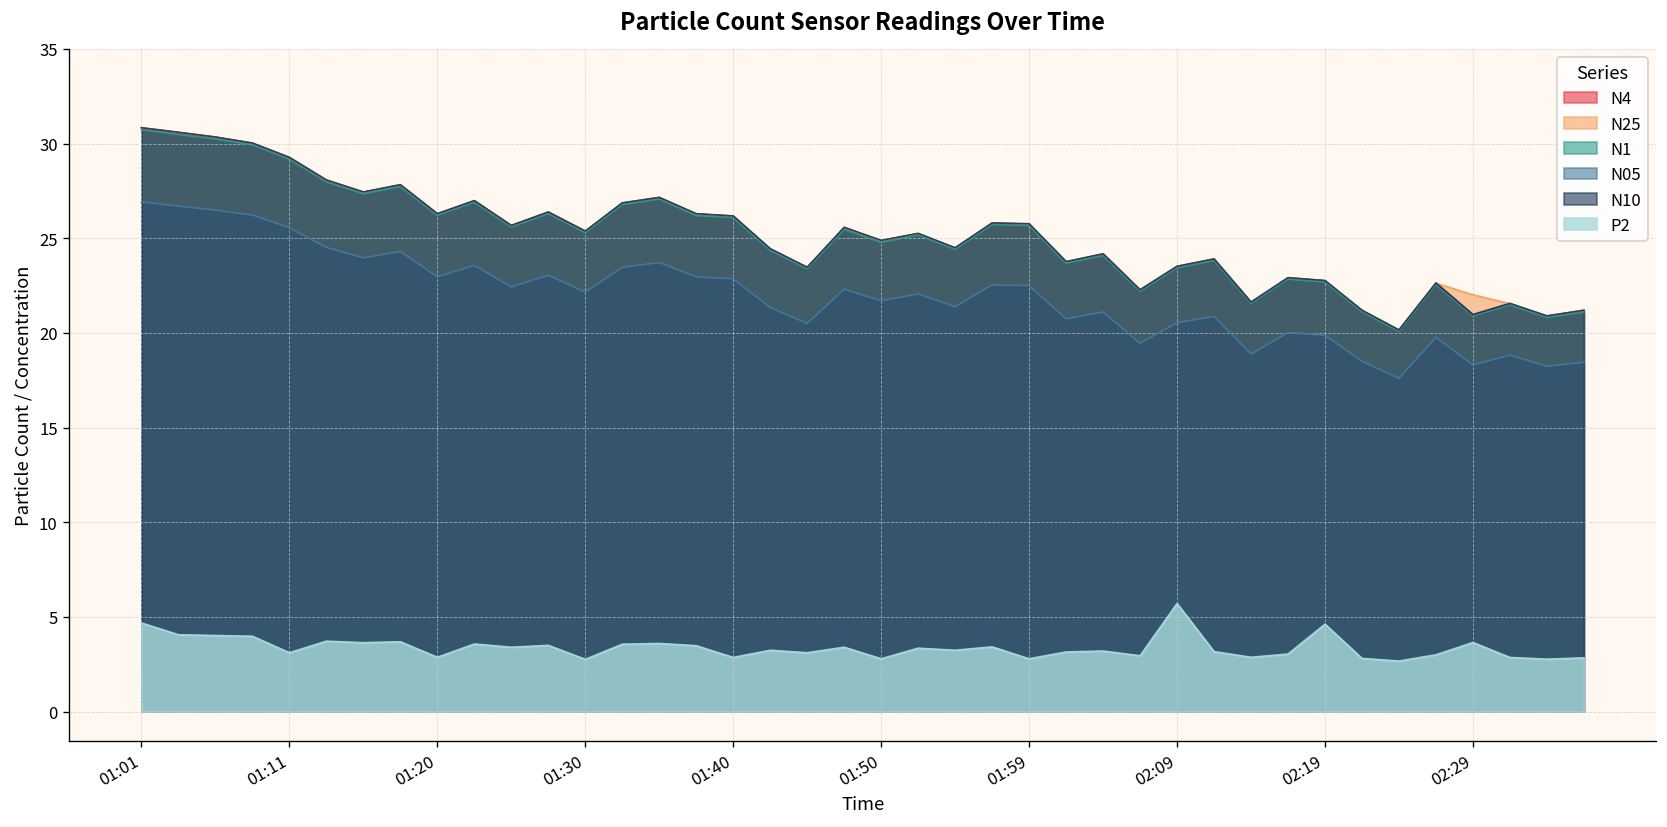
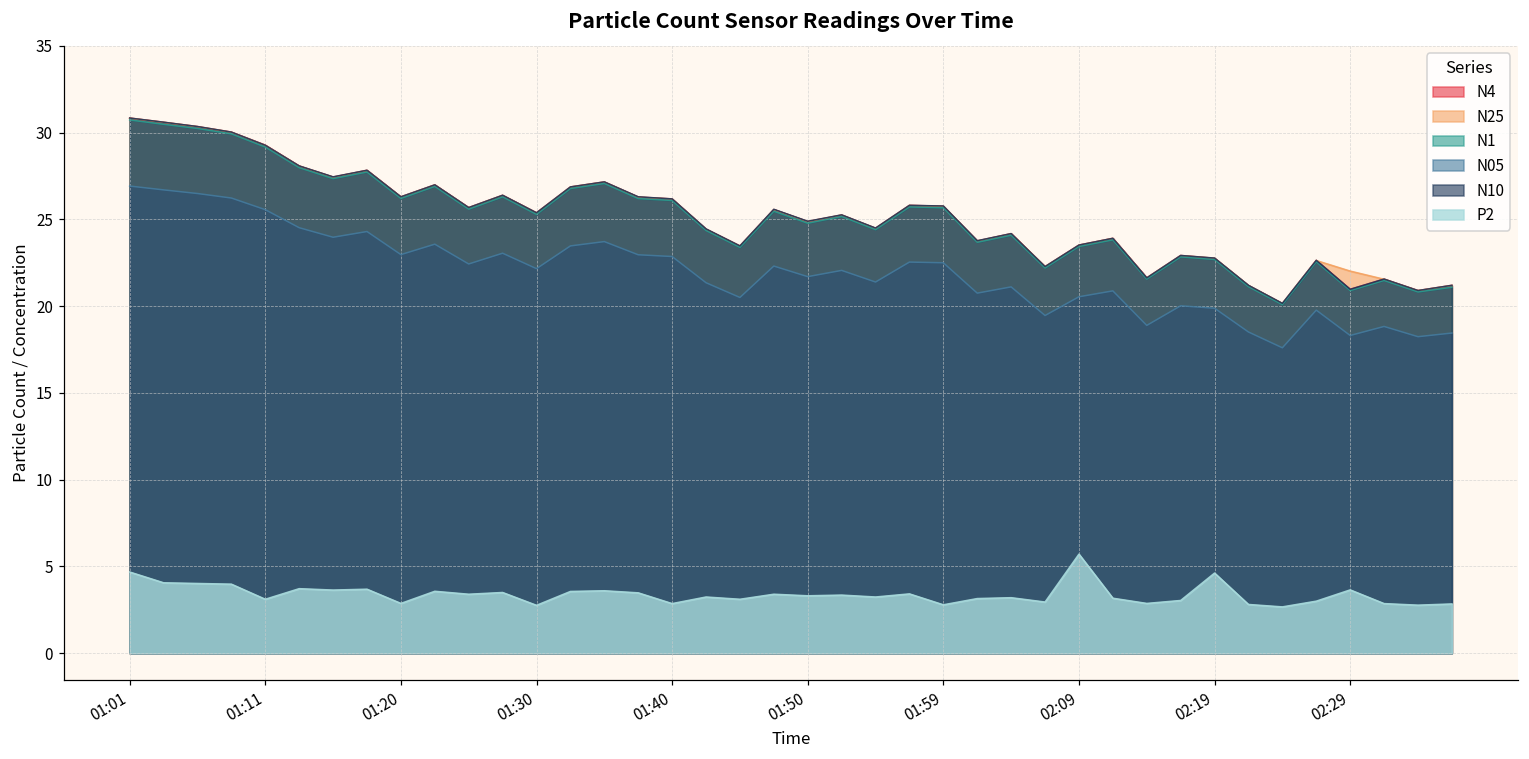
  {
    "N25": {
      "02:29": 22.0
    },
    "P2": {
      "01:01": 4.7,
      "01:11": 3.1,
      "01:20": 2.9,
      "01:30": 2.8,
      "01:40": 2.9,
-     "01:50": 2.8,
+     "01:50": 3.3,
      "01:59": 2.8,
      "02:09": 5.7,
      "02:19": 4.6,
      "02:29": 3.7
    }
  }
